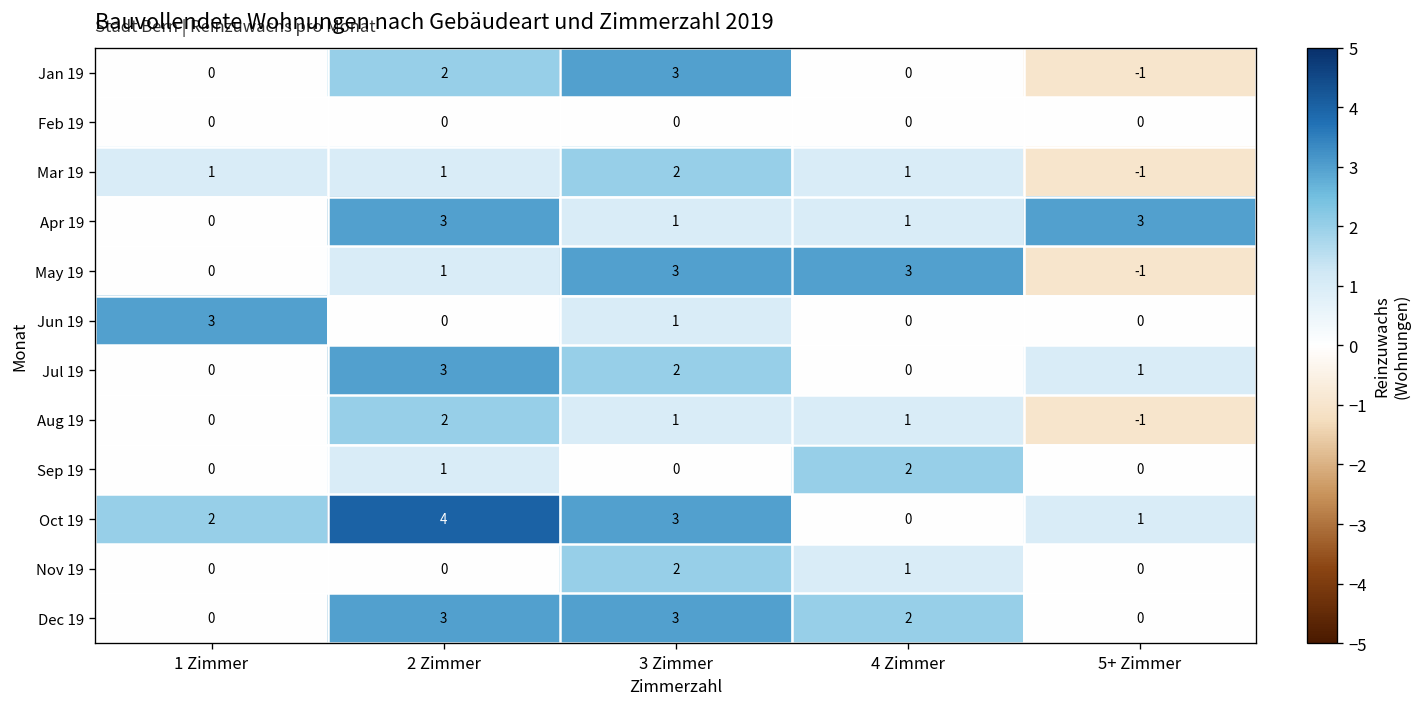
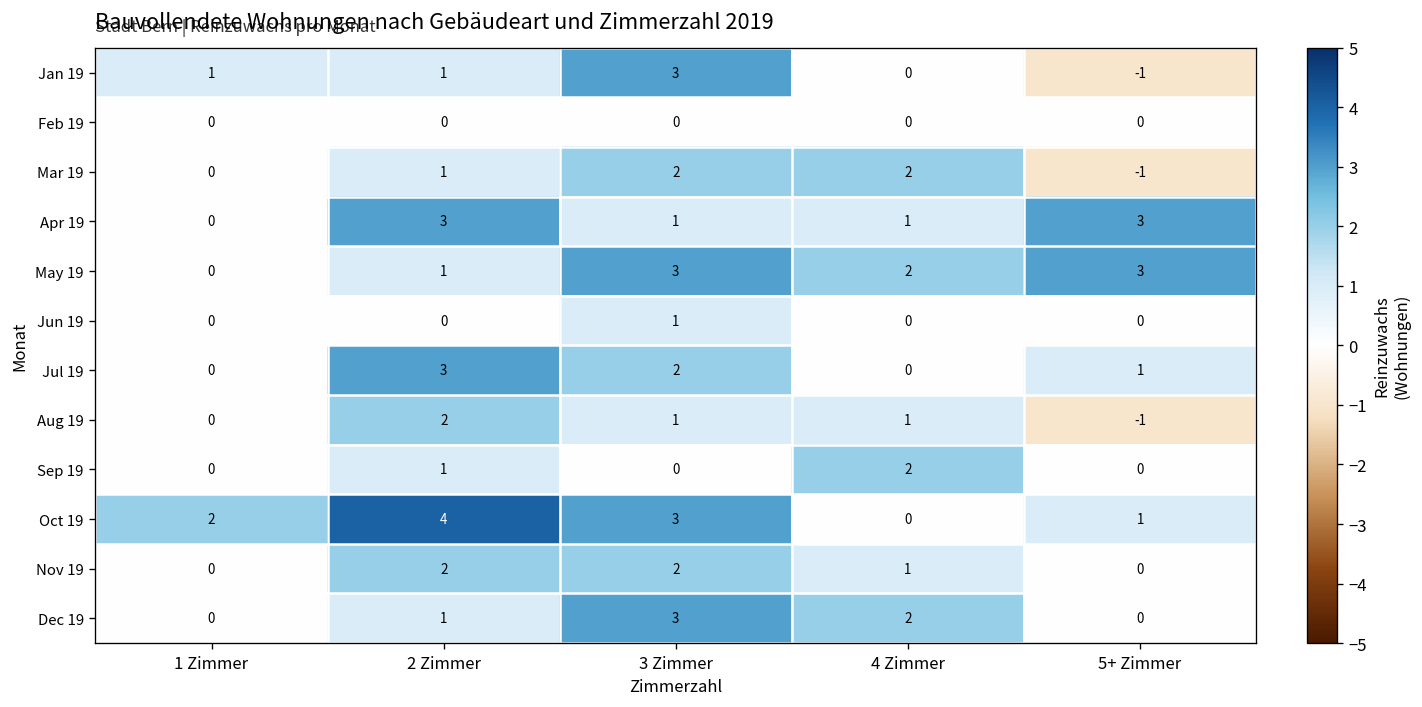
  {
    "Jan 19": {
-     "1 Zimmer": 0,
-     "2 Zimmer": 2,
+     "1 Zimmer": 1,
+     "2 Zimmer": 1,
      "3 Zimmer": 3,
      "4 Zimmer": 0,
      "5+ Zimmer": -1
    },
    "Feb 19": {
      "1 Zimmer": 0,
      "2 Zimmer": 0,
      "3 Zimmer": 0,
      "4 Zimmer": 0,
      "5+ Zimmer": 0
    },
    "Mar 19": {
-     "1 Zimmer": 1,
+     "1 Zimmer": 0,
      "2 Zimmer": 1,
      "3 Zimmer": 2,
-     "4 Zimmer": 1,
+     "4 Zimmer": 2,
      "5+ Zimmer": -1
    },
    "Apr 19": {
      "1 Zimmer": 0,
      "2 Zimmer": 3,
      "3 Zimmer": 1,
      "4 Zimmer": 1,
      "5+ Zimmer": 3
    },
    "May 19": {
      "1 Zimmer": 0,
      "2 Zimmer": 1,
      "3 Zimmer": 3,
-     "4 Zimmer": 3,
-     "5+ Zimmer": -1
+     "4 Zimmer": 2,
+     "5+ Zimmer": 3
    },
    "Jun 19": {
-     "1 Zimmer": 3,
+     "1 Zimmer": 0,
      "2 Zimmer": 0,
      "3 Zimmer": 1,
      "4 Zimmer": 0,
      "5+ Zimmer": 0
    },
    "Jul 19": {
      "1 Zimmer": 0,
      "2 Zimmer": 3,
      "3 Zimmer": 2,
      "4 Zimmer": 0,
      "5+ Zimmer": 1
    },
    "Aug 19": {
      "1 Zimmer": 0,
      "2 Zimmer": 2,
      "3 Zimmer": 1,
      "4 Zimmer": 1,
      "5+ Zimmer": -1
    },
    "Sep 19": {
      "1 Zimmer": 0,
      "2 Zimmer": 1,
      "3 Zimmer": 0,
      "4 Zimmer": 2,
      "5+ Zimmer": 0
    },
    "Oct 19": {
      "1 Zimmer": 2,
      "2 Zimmer": 4,
      "3 Zimmer": 3,
      "4 Zimmer": 0,
      "5+ Zimmer": 1
    },
    "Nov 19": {
      "1 Zimmer": 0,
-     "2 Zimmer": 0,
+     "2 Zimmer": 2,
      "3 Zimmer": 2,
      "4 Zimmer": 1,
      "5+ Zimmer": 0
    },
    "Dec 19": {
      "1 Zimmer": 0,
-     "2 Zimmer": 3,
+     "2 Zimmer": 1,
      "3 Zimmer": 3,
      "4 Zimmer": 2,
      "5+ Zimmer": 0
    }
  }
